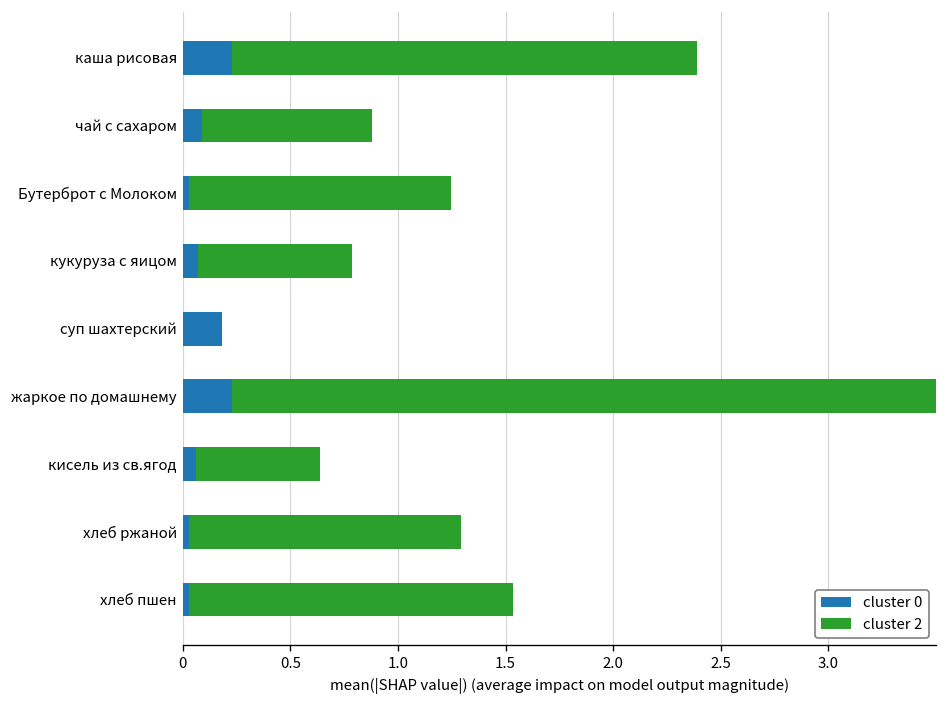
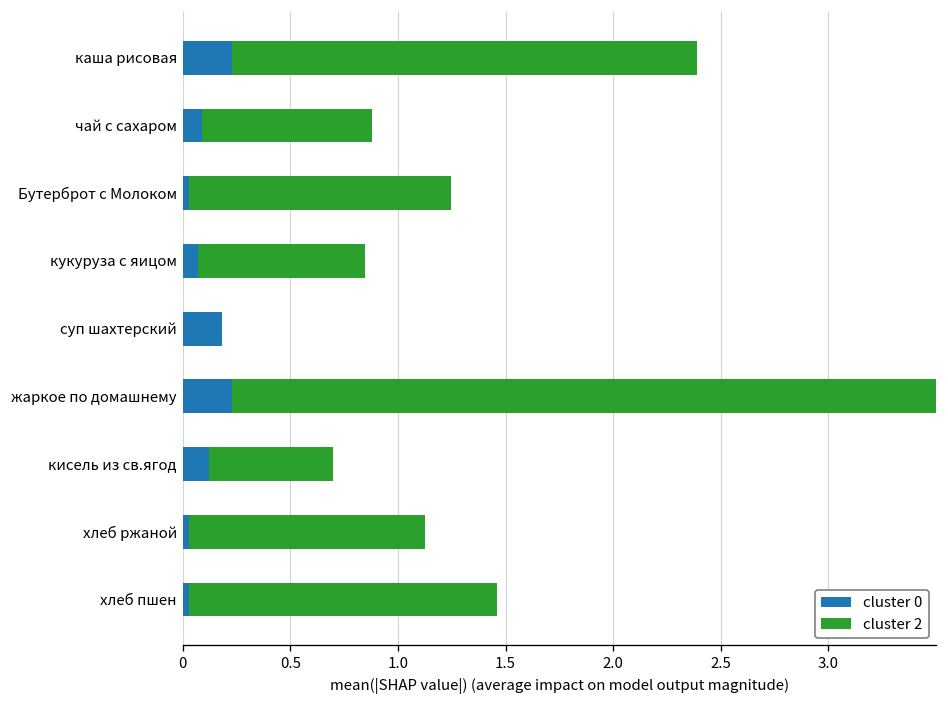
  {
    "cluster 0": {
      "каша рисовая": 0.23,
      "чай с сахаром": 0.09,
      "Бутерброт с Молоком": 0.03,
      "кукуруза с яицом": 0.07,
      "суп шахтерский": 0.18,
      "жаркое по домашнему": 0.23,
-     "кисель из св.ягод": 0.06,
+     "кисель из св.ягод": 0.12,
      "хлеб ржаной": 0.03,
      "хлеб пшен": 0.03
    },
    "cluster 2": {
      "каша рисовая": 2.16,
      "чай с сахаром": 0.79,
      "Бутерброт с Молоком": 1.22,
-     "кукуруза с яицом": 0.71,
+     "кукуруза с яицом": 0.78,
      "суп шахтерский": 0.00,
      "кисель из св.ягод": 0.58,
-     "хлеб ржаной": 1.26,
-     "хлеб пшен": 1.51
+     "хлеб ржаной": 1.09,
+     "хлеб пшен": 1.43
    }
  }
